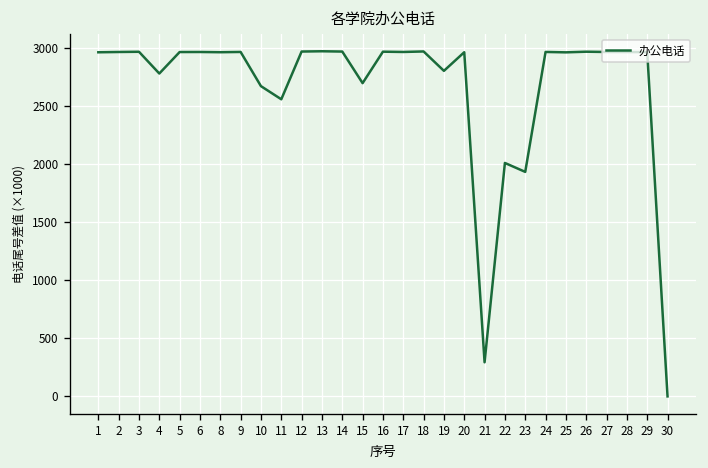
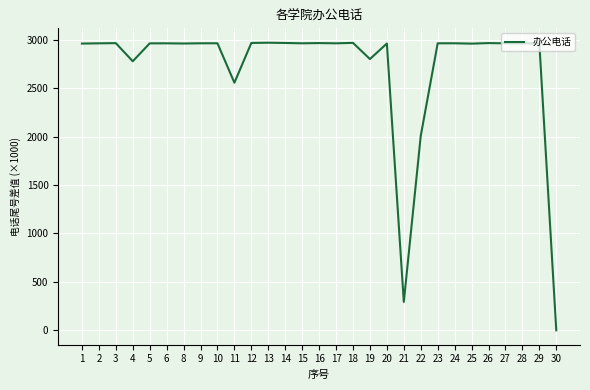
  {
    "1": 3000,
    "2": 3000,
    "3": 3000,
    "4": 2800,
    "5": 3000,
    "6": 3000,
    "8": 3000,
    "9": 3000,
-   "10": 2700,
+   "10": 3000,
    "11": 2600,
    "12": 3000,
    "13": 3000,
    "14": 3000,
-   "15": 2700,
+   "15": 3000,
    "16": 3000,
    "17": 3000,
    "18": 3000,
    "19": 2800,
    "20": 3000,
    "21": 300,
    "22": 2000,
-   "23": 1900,
+   "23": 3000,
    "24": 3000,
    "25": 3000,
    "26": 3000,
    "30": 0
  }
